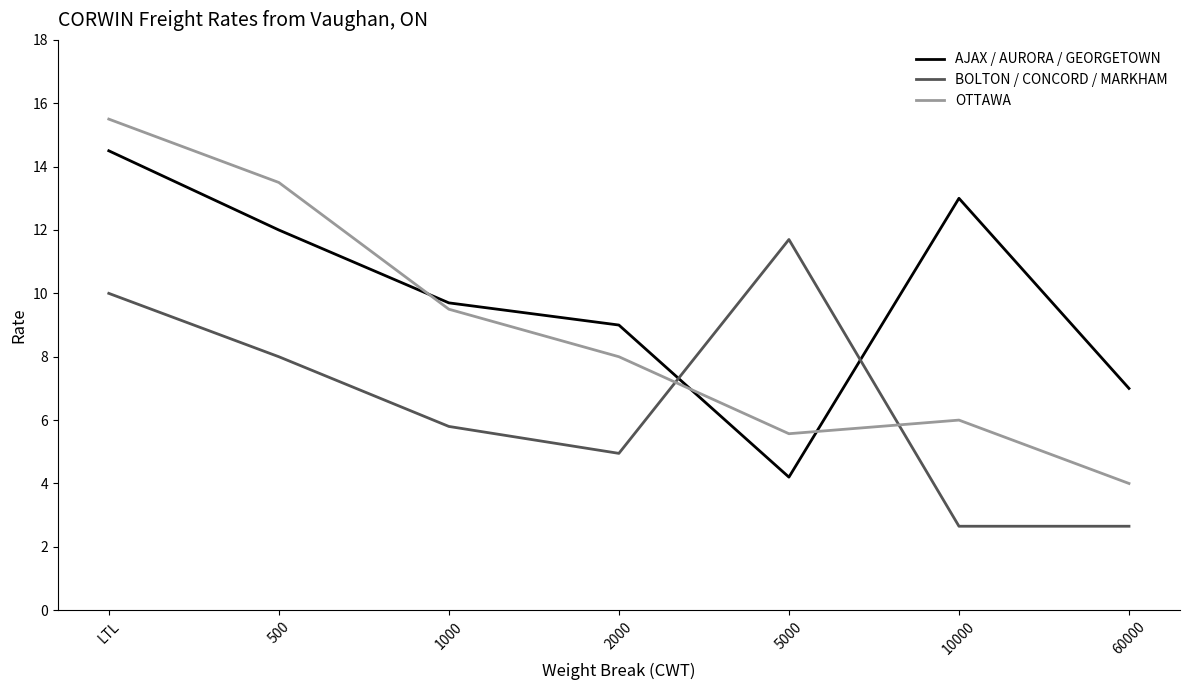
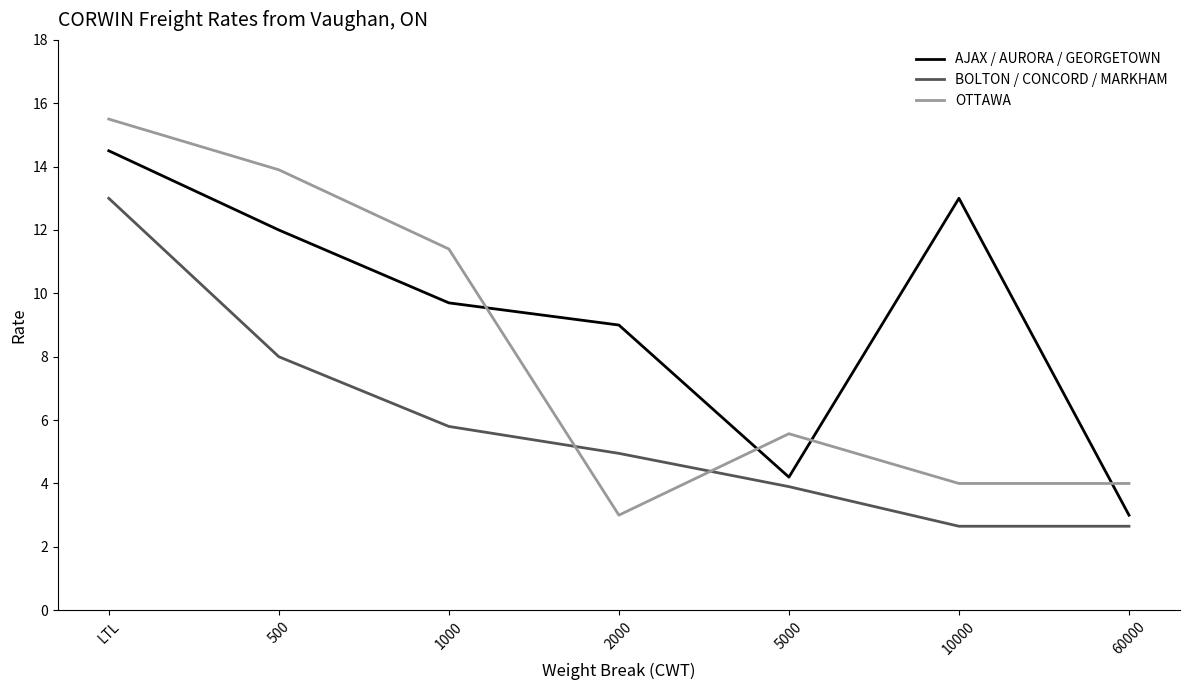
  {
    "AJAX / AURORA / GEORGETOWN": {
      "LTL": 14.5,
      "500": 12,
      "1000": 9.7,
      "2000": 9,
      "5000": 4.2,
      "10000": 13,
-     "60000": 7
+     "60000": 3
    },
    "BOLTON / CONCORD / MARKHAM": {
-     "LTL": 10,
+     "LTL": 13,
      "500": 8.0,
      "1000": 5.8,
      "2000": 5.0,
-     "5000": 11.7,
+     "5000": 3.9,
      "10000": 2.7,
      "60000": 2.7
    },
    "OTTAWA": {
      "LTL": 15.5,
-     "500": 13.5,
-     "1000": 9.5,
-     "2000": 8,
+     "500": 13.9,
+     "1000": 11.4,
+     "2000": 3,
      "5000": 5.6,
-     "10000": 6,
+     "10000": 4,
      "60000": 4.0
    }
  }
